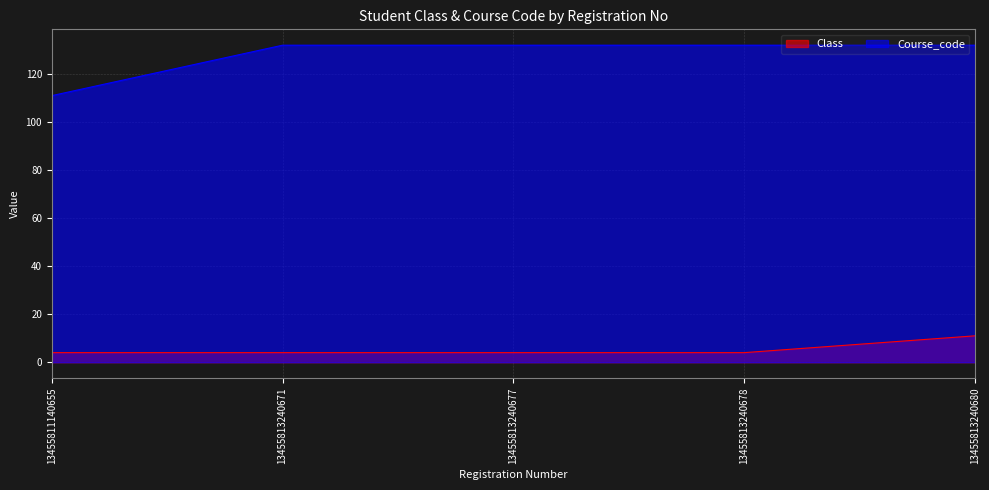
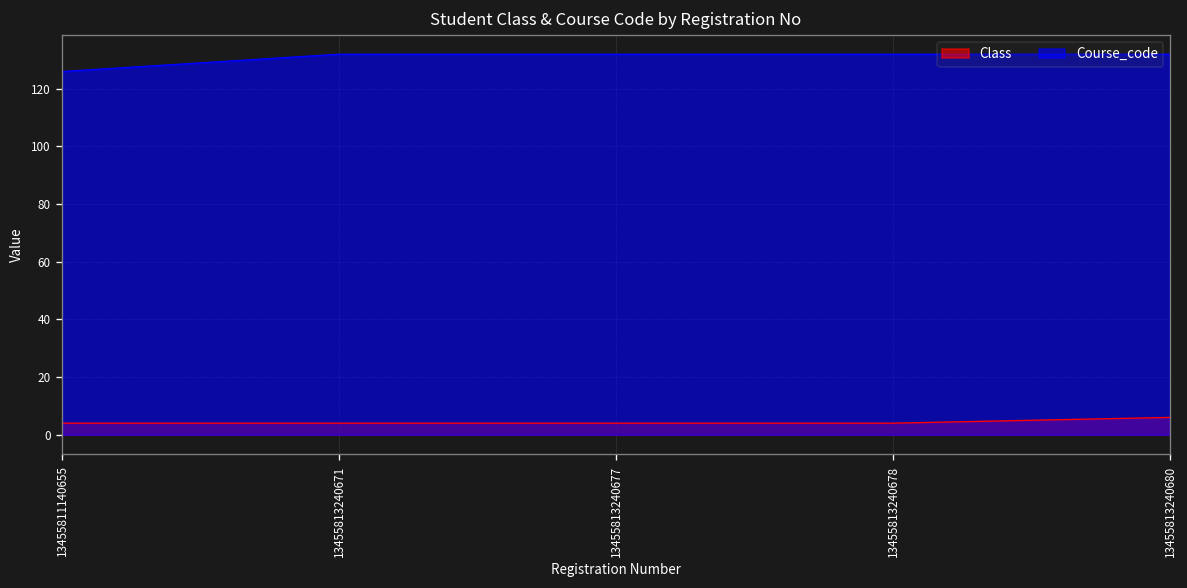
  {
    "Class": {
      "13455811140655": 4,
      "13455813240671": 4,
      "13455813240677": 4,
      "13455813240678": 4,
-     "13455813240680": 11
+     "13455813240680": 6
    },
    "Course_code": {
-     "13455811140655": 111,
+     "13455811140655": 126,
      "13455813240671": 132,
      "13455813240677": 132,
      "13455813240678": 132,
      "13455813240680": 132
    }
  }
